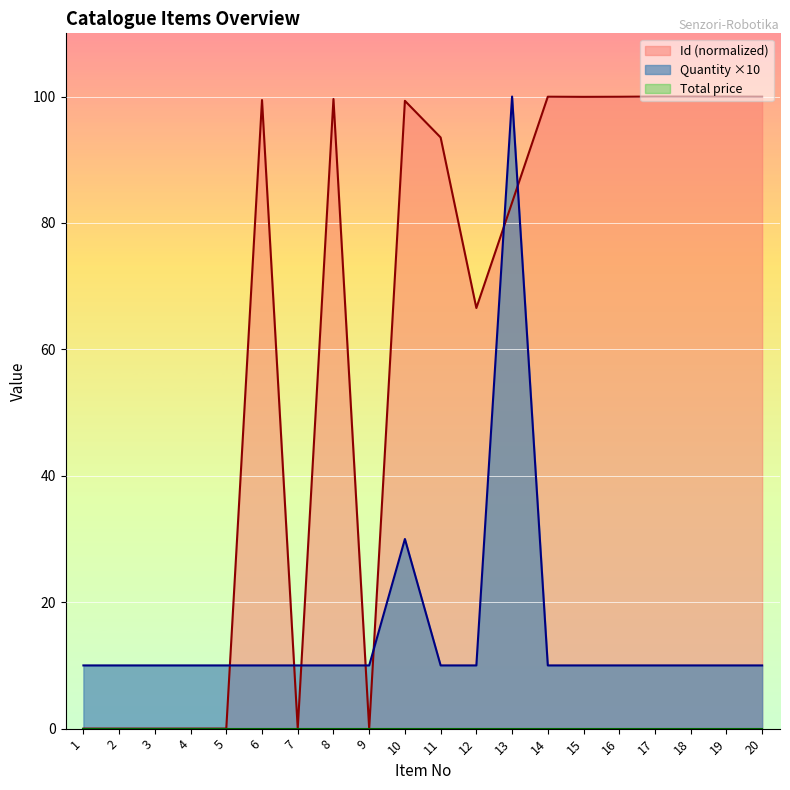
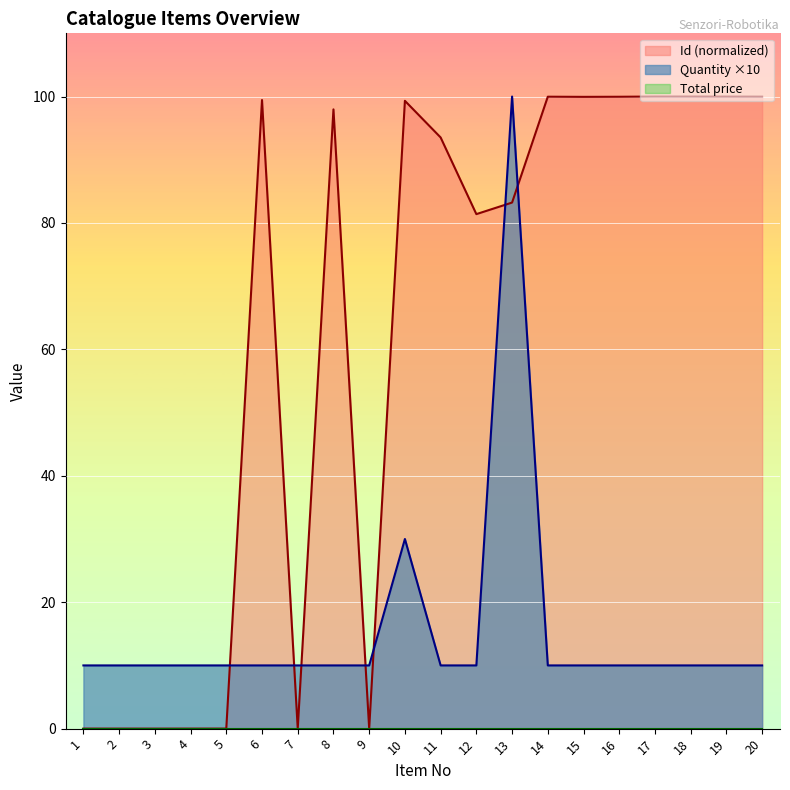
  {
    "Id (normalized)": {
      "6": 99,
-     "8": 100,
+     "8": 98,
      "10": 99,
      "11": 94,
-     "12": 67,
+     "12": 81,
      "13": 83,
      "14": 100,
      "15": 100,
      "16": 100
    },
    "Quantity ×10": {
      "1": 10,
      "2": 10,
      "3": 10,
      "4": 10,
      "5": 10,
      "6": 10,
      "7": 10,
      "8": 10,
      "9": 10,
      "10": 30,
      "11": 10,
      "12": 10,
      "13": 100,
      "14": 10,
      "15": 10,
      "16": 10,
      "17": 10,
      "18": 10,
      "19": 10,
      "20": 10
    },
    "Total price": {
      "6": 0,
      "8": 0,
      "10": 0,
      "11": 0,
      "12": 0,
      "13": 0,
      "14": 0,
      "15": 0,
      "16": 0,
      "17": 0,
      "18": 0,
      "19": 0,
      "20": 0
    }
  }
